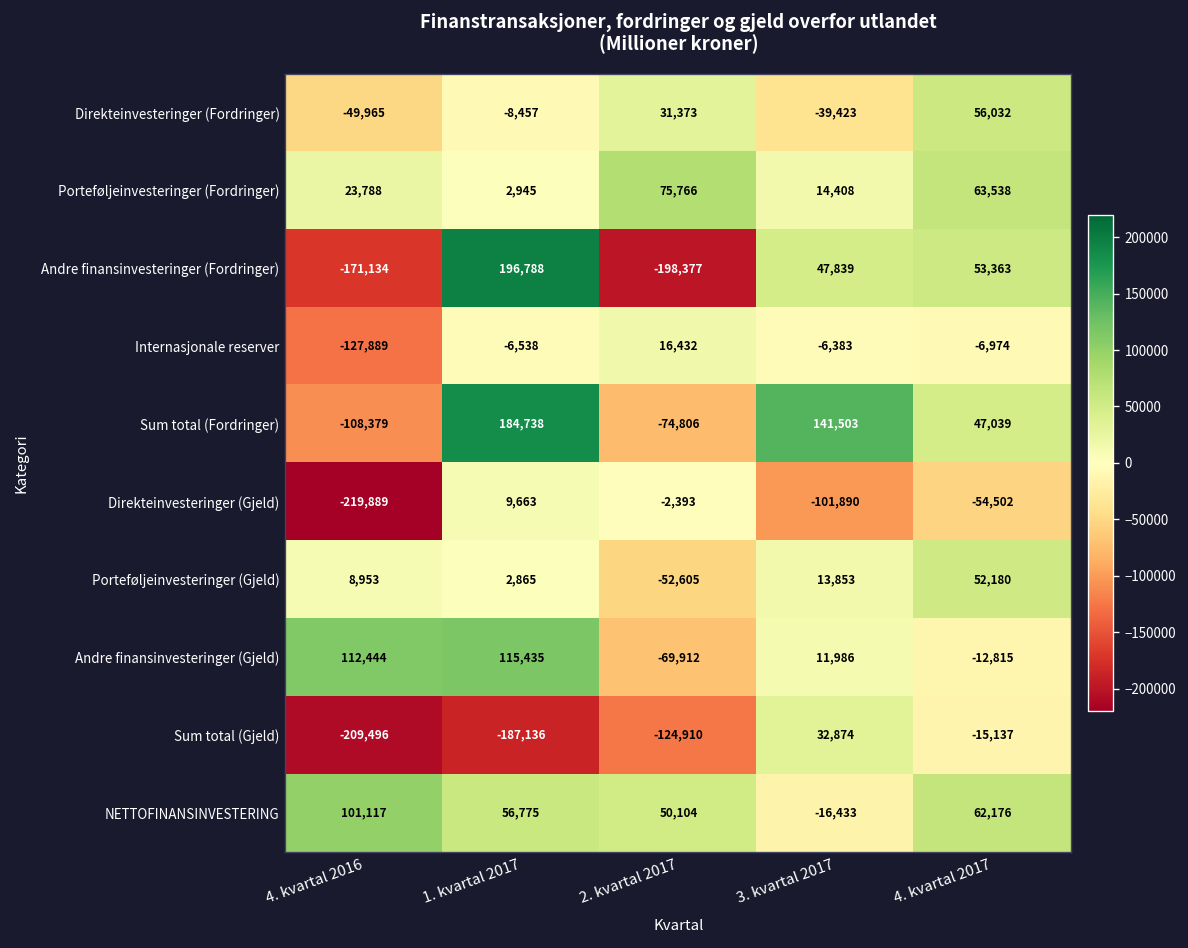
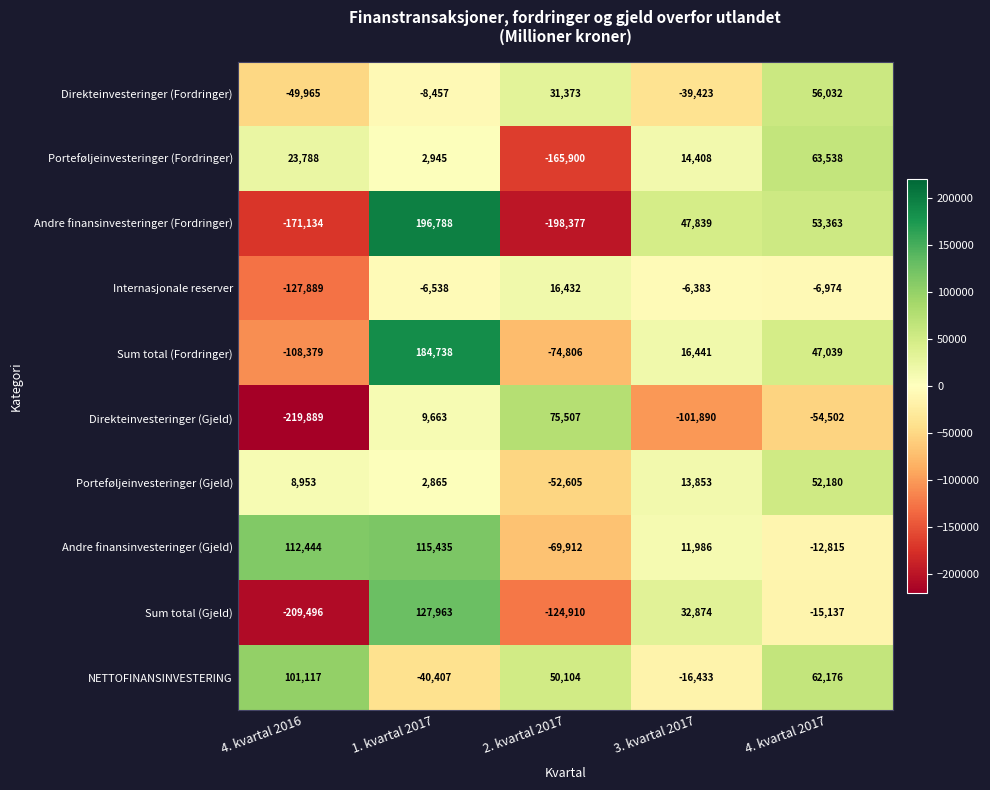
  {
    "Direkteinvesteringer (Fordringer)": {
      "4. kvartal 2016": "-49,965",
      "1. kvartal 2017": "-8,457",
      "2. kvartal 2017": "31,373",
      "3. kvartal 2017": "-39,423",
      "4. kvartal 2017": "56,032"
    },
    "Porteføljeinvesteringer (Fordringer)": {
      "4. kvartal 2016": "23,788",
      "1. kvartal 2017": "2,945",
-     "2. kvartal 2017": "75,766",
+     "2. kvartal 2017": "-165,900",
      "3. kvartal 2017": "14,408",
      "4. kvartal 2017": "63,538"
    },
    "Andre finansinvesteringer (Fordringer)": {
      "4. kvartal 2016": "-171,134",
      "1. kvartal 2017": "196,788",
      "2. kvartal 2017": "-198,377",
      "3. kvartal 2017": "47,839",
      "4. kvartal 2017": "53,363"
    },
    "Internasjonale reserver": {
      "4. kvartal 2016": "-127,889",
      "1. kvartal 2017": "-6,538",
      "2. kvartal 2017": "16,432",
      "3. kvartal 2017": "-6,383",
      "4. kvartal 2017": "-6,974"
    },
    "Sum total (Fordringer)": {
      "4. kvartal 2016": "-108,379",
      "1. kvartal 2017": "184,738",
      "2. kvartal 2017": "-74,806",
-     "3. kvartal 2017": "141,503",
+     "3. kvartal 2017": "16,441",
      "4. kvartal 2017": "47,039"
    },
    "Direkteinvesteringer (Gjeld)": {
      "4. kvartal 2016": "-219,889",
      "1. kvartal 2017": "9,663",
-     "2. kvartal 2017": "-2,393",
+     "2. kvartal 2017": "75,507",
      "3. kvartal 2017": "-101,890",
      "4. kvartal 2017": "-54,502"
    },
    "Porteføljeinvesteringer (Gjeld)": {
      "4. kvartal 2016": "8,953",
      "1. kvartal 2017": "2,865",
      "2. kvartal 2017": "-52,605",
      "3. kvartal 2017": "13,853",
      "4. kvartal 2017": "52,180"
    },
    "Andre finansinvesteringer (Gjeld)": {
      "4. kvartal 2016": "112,444",
      "1. kvartal 2017": "115,435",
      "2. kvartal 2017": "-69,912",
      "3. kvartal 2017": "11,986",
      "4. kvartal 2017": "-12,815"
    },
    "Sum total (Gjeld)": {
      "4. kvartal 2016": "-209,496",
-     "1. kvartal 2017": "-187,136",
+     "1. kvartal 2017": "127,963",
      "2. kvartal 2017": "-124,910",
      "3. kvartal 2017": "32,874",
      "4. kvartal 2017": "-15,137"
    },
    "NETTOFINANSINVESTERING": {
      "4. kvartal 2016": "101,117",
-     "1. kvartal 2017": "56,775",
+     "1. kvartal 2017": "-40,407",
      "2. kvartal 2017": "50,104",
      "3. kvartal 2017": "-16,433",
      "4. kvartal 2017": "62,176"
    }
  }
